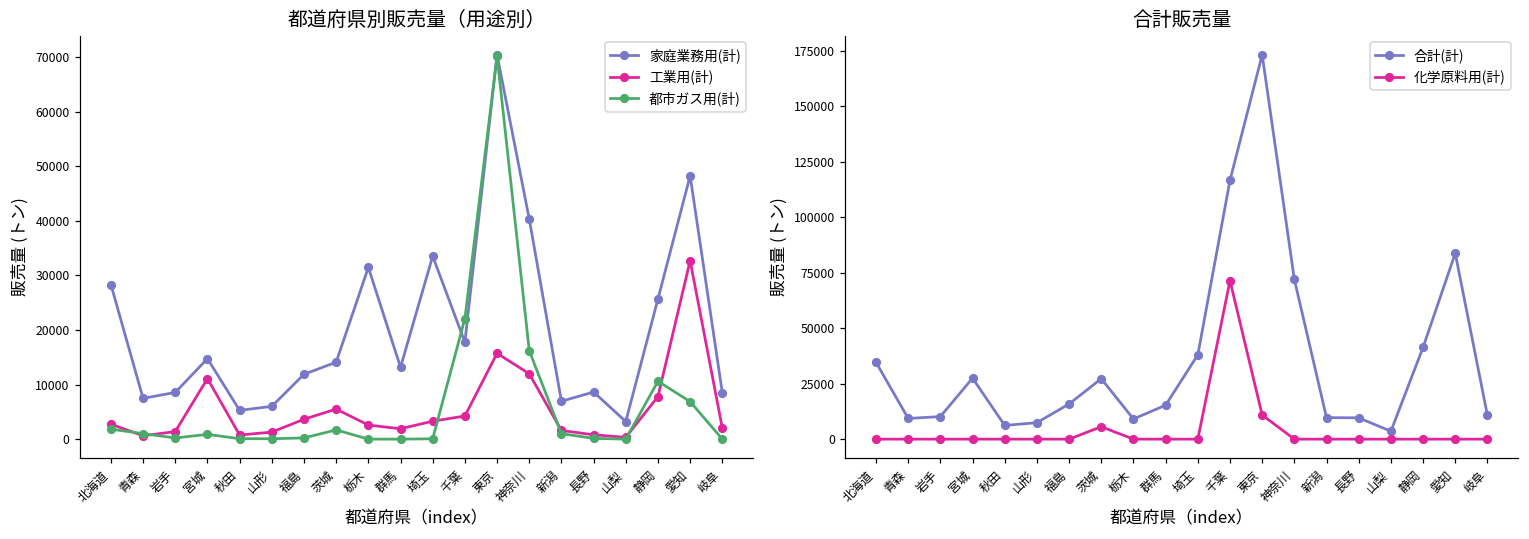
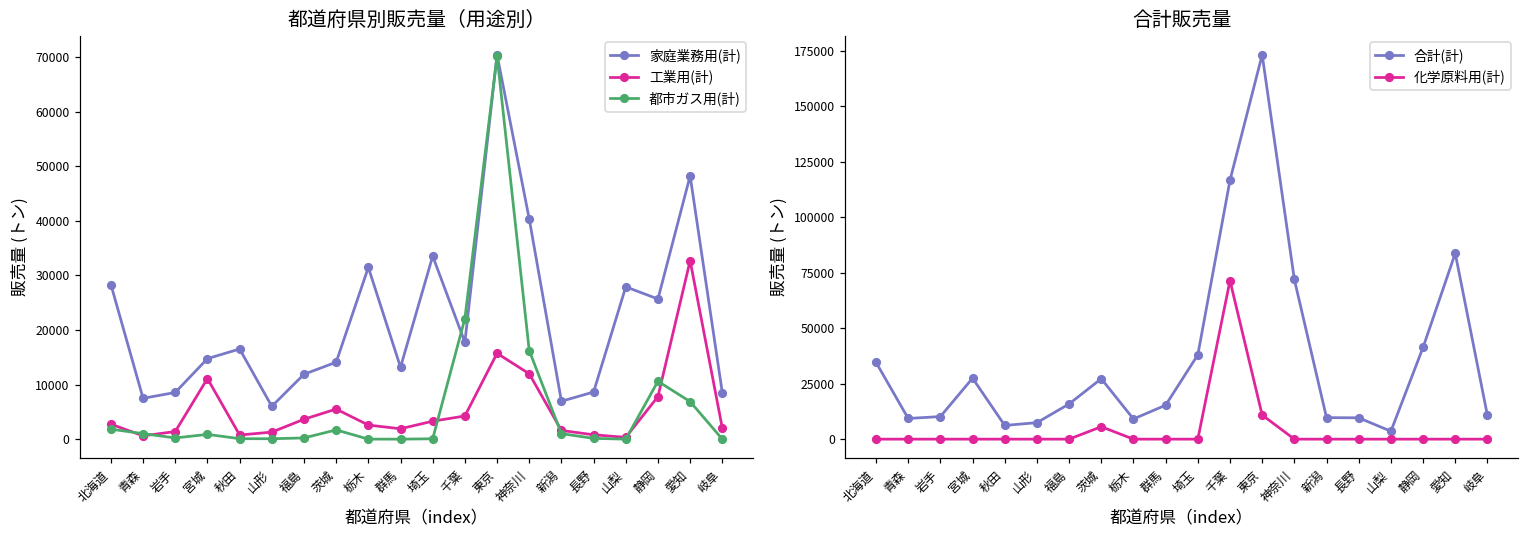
  {
    "都道府県別販売量（用途別）": {
      "家庭業務用(計)": {
        "北海道": 28000,
        "青森": 7000,
        "岩手": 9000,
        "宮城": 15000,
-       "秋田": 5000,
+       "秋田": 17000,
        "山形": 6000,
        "福島": 12000,
        "茨城": 14000,
        "栃木": 31000,
        "群馬": 13000,
        "埼玉": 34000,
        "千葉": 18000,
        "神奈川": 40000,
        "新潟": 7000,
        "長野": 9000,
-       "山梨": 3000,
+       "山梨": 28000,
        "静岡": 26000,
        "愛知": 48000,
        "岐阜": 9000
      },
      "工業用(計)": {
        "北海道": 3000,
        "岩手": 1000,
        "宮城": 11000,
        "秋田": 1000,
        "山形": 1000,
        "福島": 4000,
        "茨城": 6000,
        "栃木": 3000,
        "群馬": 2000,
        "埼玉": 3000,
        "千葉": 4000,
        "東京": 16000,
        "神奈川": 12000,
        "新潟": 2000,
        "長野": 1000,
        "静岡": 8000,
        "愛知": 33000,
        "岐阜": 2000
      },
      "都市ガス用(計)": {
        "北海道": 2000,
        "岩手": 0,
        "宮城": 1000,
        "秋田": 0,
        "山形": 0,
        "福島": 0,
        "茨城": 2000,
        "栃木": 0,
        "群馬": 0,
        "埼玉": 0,
        "千葉": 22000,
        "神奈川": 16000,
        "新潟": 1000,
        "長野": 0,
        "静岡": 11000,
        "愛知": 7000,
        "岐阜": 0
      }
    },
    "合計販売量": {
      "合計(計)": {
        "北海道": 35000,
        "青森": 9000,
        "岩手": 10000,
        "宮城": 27000,
        "秋田": 6000,
        "山形": 7000,
        "福島": 16000,
        "茨城": 27000,
        "栃木": 9000,
        "群馬": 15000,
        "埼玉": 38000,
        "千葉": 117000,
        "東京": 173000,
        "神奈川": 72000,
        "新潟": 10000,
        "長野": 10000,
        "山梨": 4000,
        "静岡": 41000,
        "愛知": 84000,
        "岐阜": 11000
      },
      "化学原料用(計)": {
        "北海道": 0,
        "青森": 0,
        "岩手": 0,
        "宮城": 0,
        "秋田": 0,
        "山形": 0,
        "福島": 0,
        "茨城": 6000,
        "栃木": 0,
        "群馬": 0,
        "埼玉": 0,
        "千葉": 71000,
        "東京": 11000,
        "神奈川": 0,
        "新潟": 0,
        "長野": 0,
        "山梨": 0,
        "静岡": 0,
        "愛知": 0,
        "岐阜": 0
      }
    }
  }
